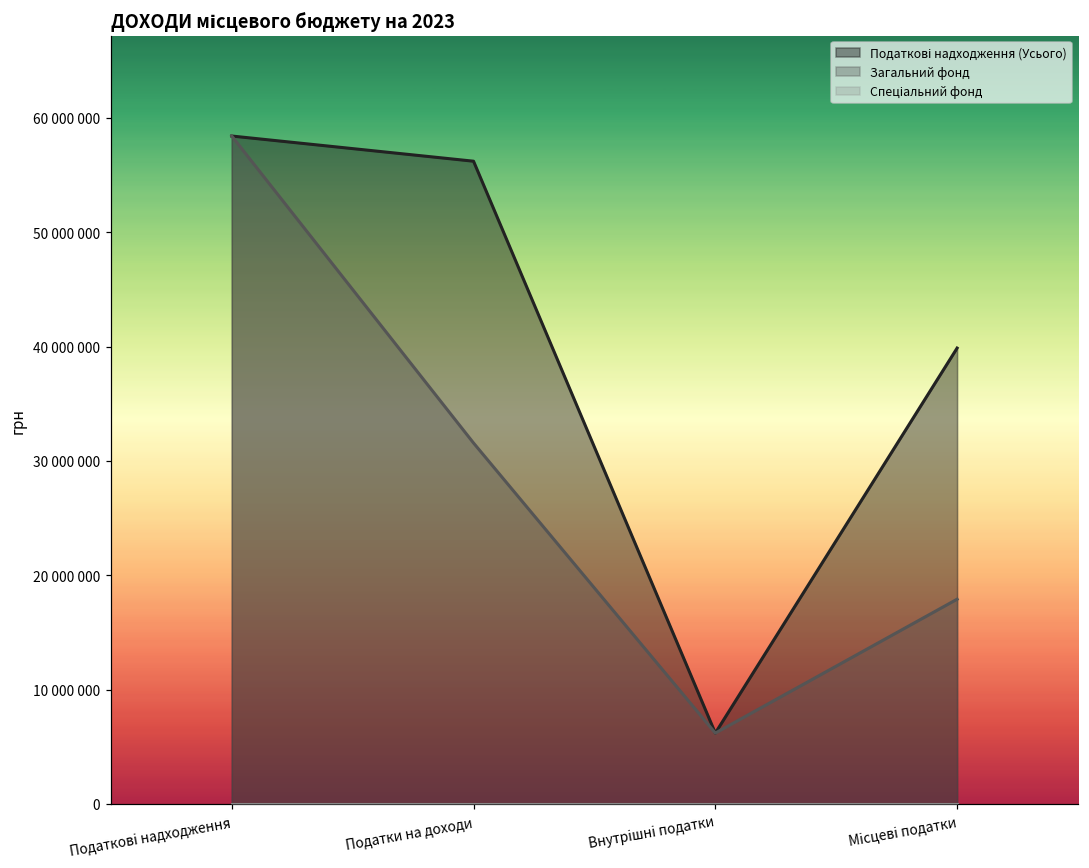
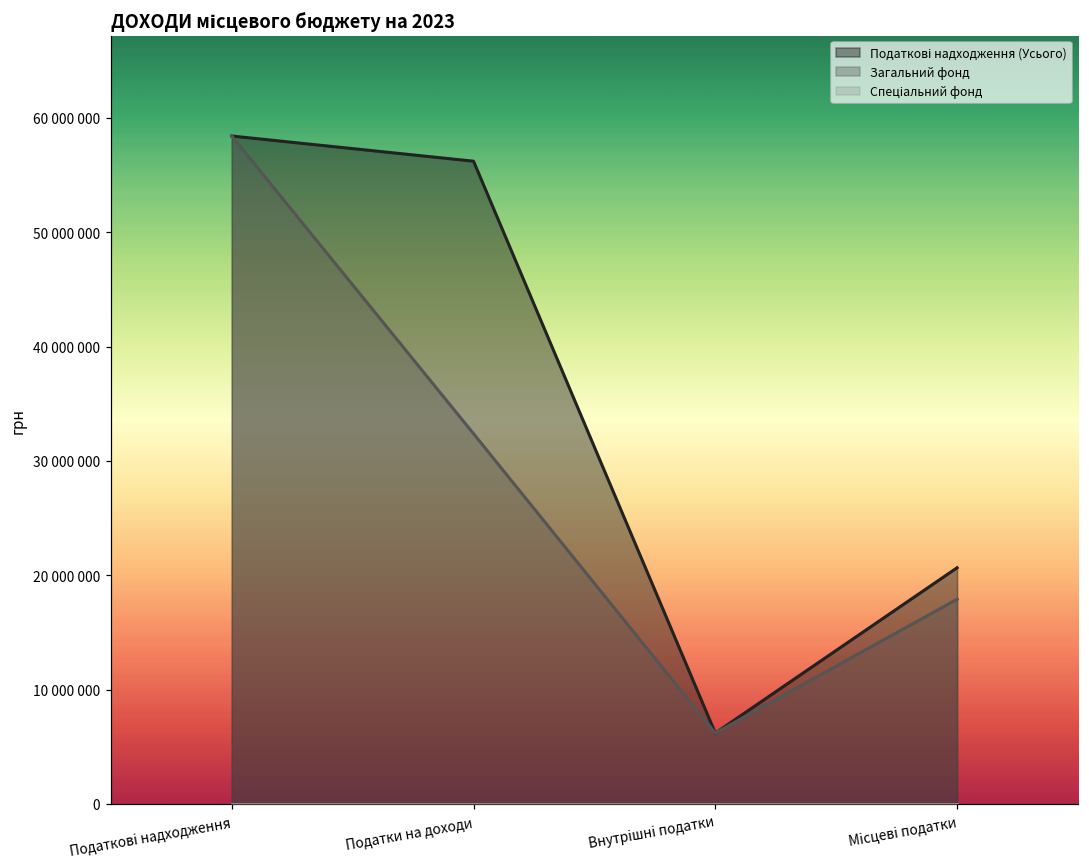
  {
    "Податкові надходження (Усього)": {
      "Податки на доходи": 56200000,
-     "Місцеві податки": 39900000
+     "Місцеві податки": 20700000
    },
    "Загальний фонд": {
-     "Податки на доходи": 31600000,
+     "Податки на доходи": 32400000,
      "Місцеві податки": 17900000
    },
    "Спеціальний фонд": {
      "Податкові надходження": 0,
      "Податки на доходи": 0,
      "Внутрішні податки": 0,
      "Місцеві податки": 0
    }
  }
